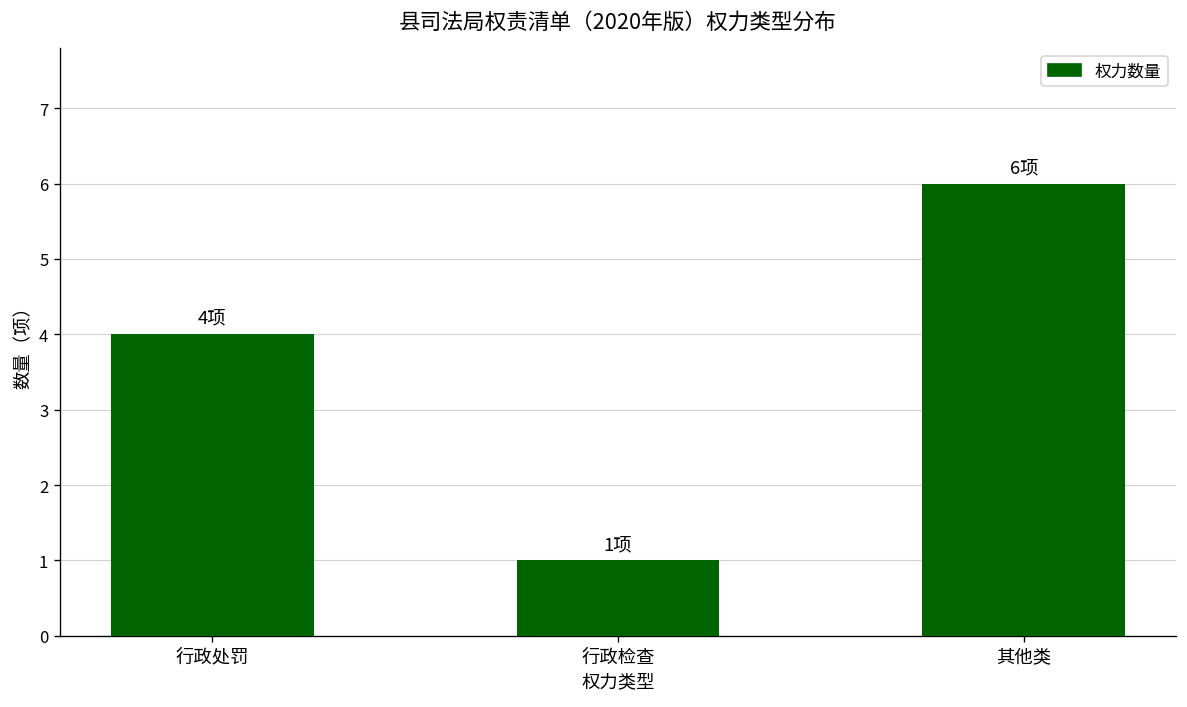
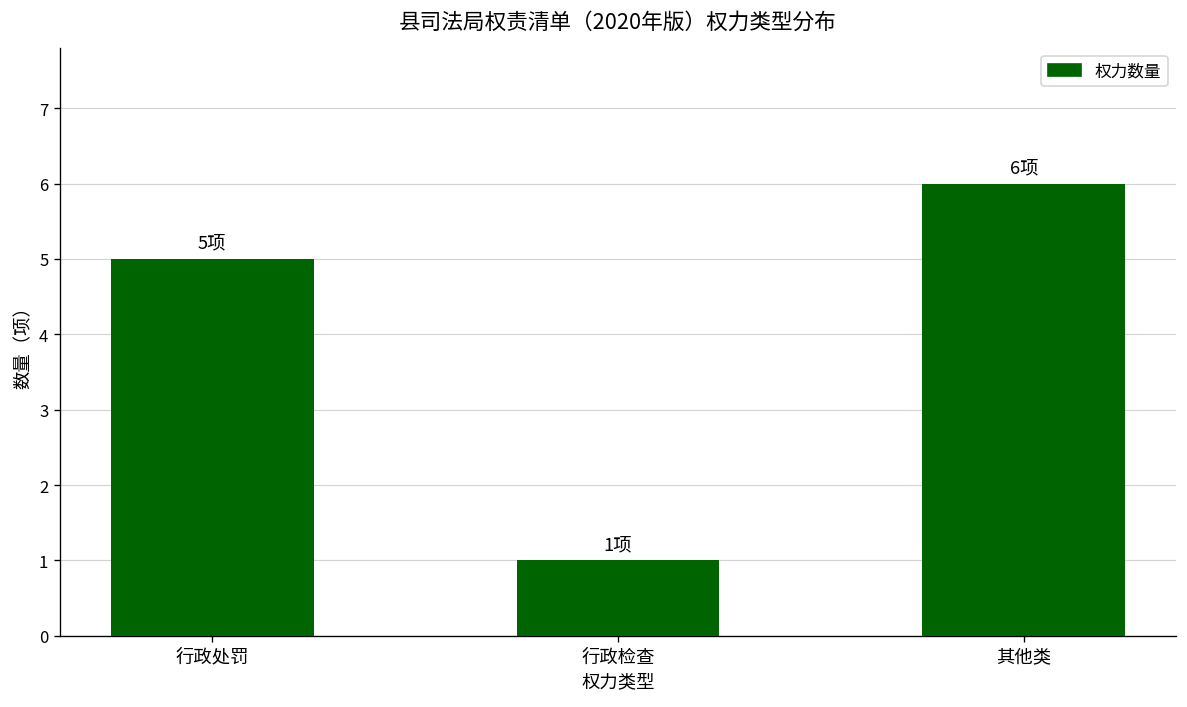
  {
-   "行政处罚": "4项",
+   "行政处罚": "5项",
    "行政检查": "1项",
    "其他类": "6项"
  }
